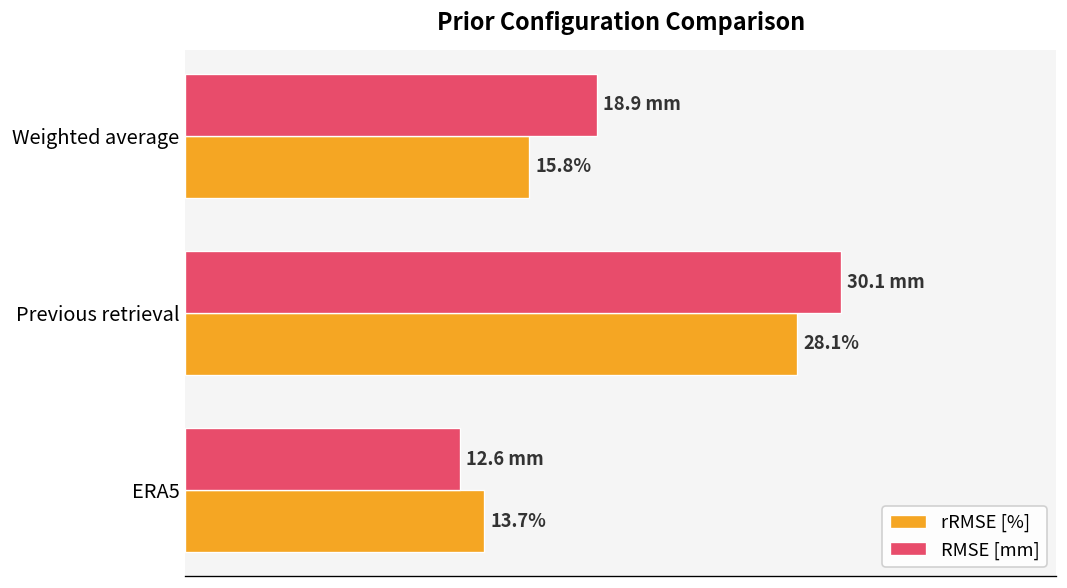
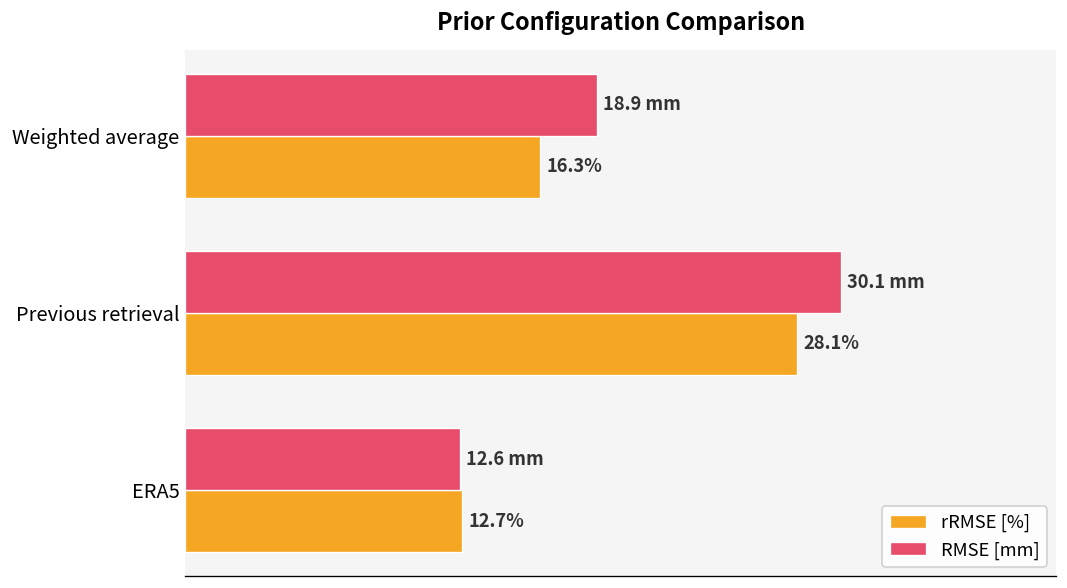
  {
    "rRMSE [%]": {
-     "Weighted average": "15.8%",
+     "Weighted average": "16.3%",
      "Previous retrieval": "28.1%",
-     "ERA5": "13.7%"
+     "ERA5": "12.7%"
    },
    "RMSE [mm]": {
      "Weighted average": "18.9",
      "Previous retrieval": "30.1",
      "ERA5": "12.6"
    }
  }
